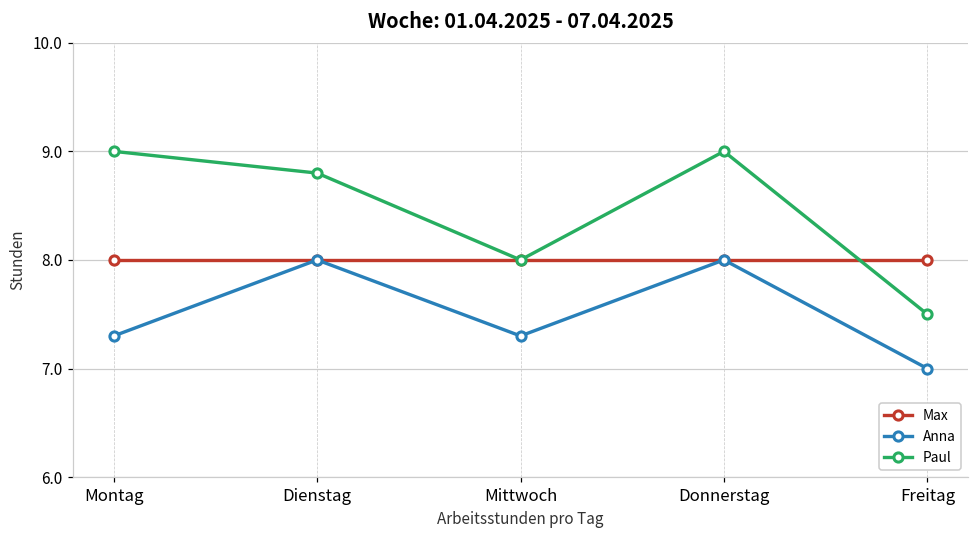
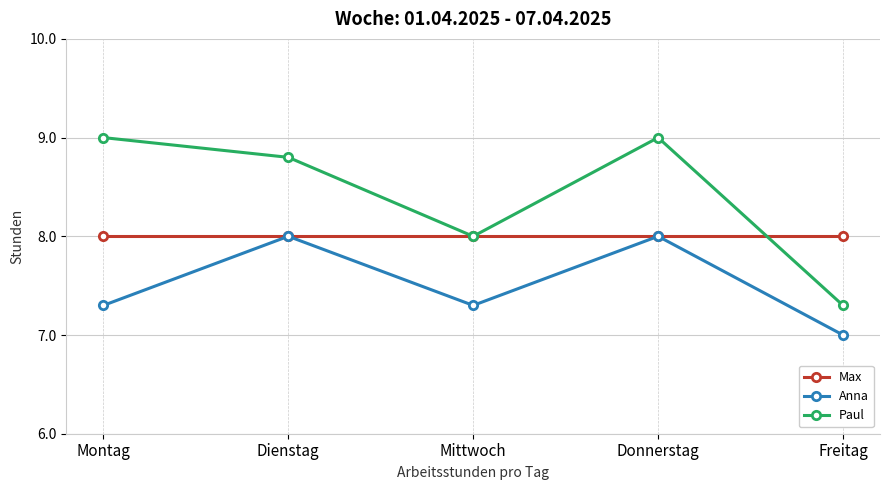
  {
    "Max": {
      "Montag": 8.0,
      "Freitag": 8.0
    },
    "Anna": {
      "Montag": 7.3,
      "Mittwoch": 7.3,
      "Freitag": 7.0
    },
    "Paul": {
      "Montag": 9.0,
      "Dienstag": 8.8,
      "Donnerstag": 9.0,
-     "Freitag": 7.5
+     "Freitag": 7.3
    }
  }
